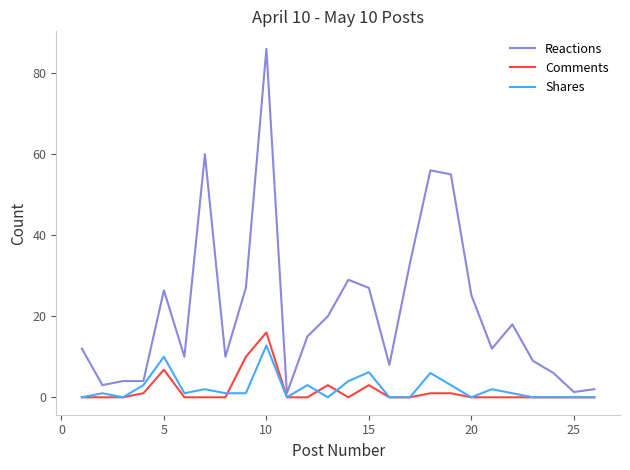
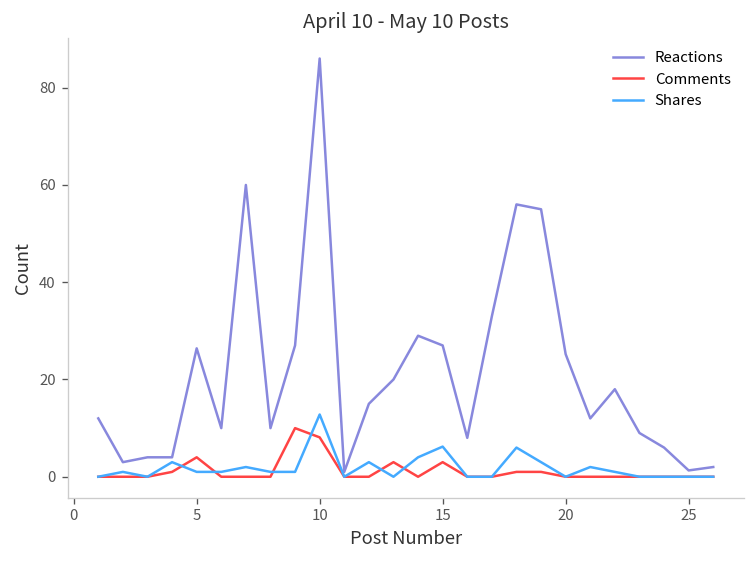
  {
    "Reactions": {
      "5": 26,
      "10": 86,
      "15": 27,
      "20": 25,
      "25": 1
    },
    "Comments": {
-     "5": 7,
-     "10": 16,
+     "5": 4,
+     "10": 8,
      "15": 3
    },
    "Shares": {
-     "5": 10,
+     "5": 1,
      "10": 13,
      "15": 6
    }
  }
